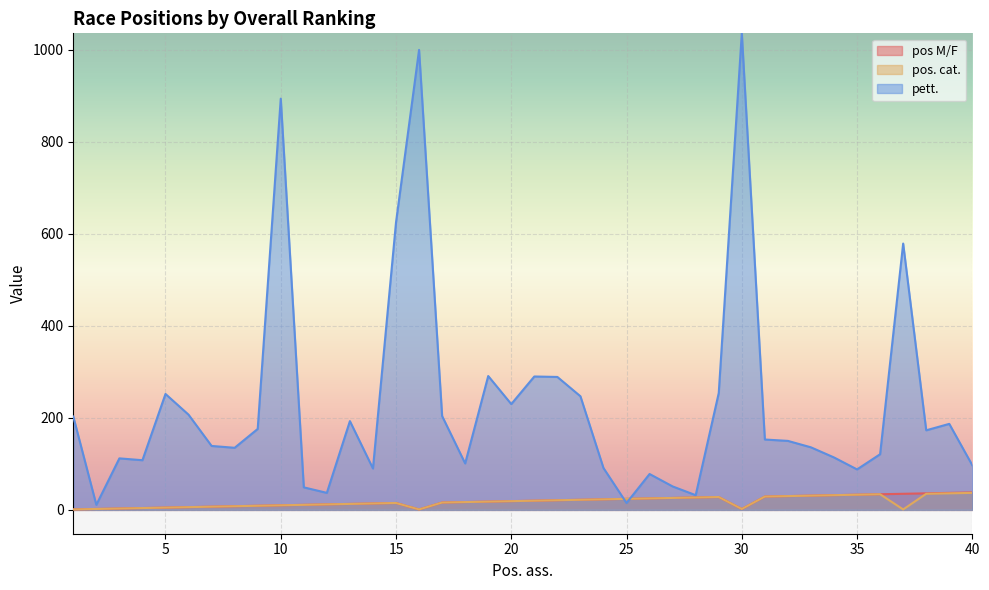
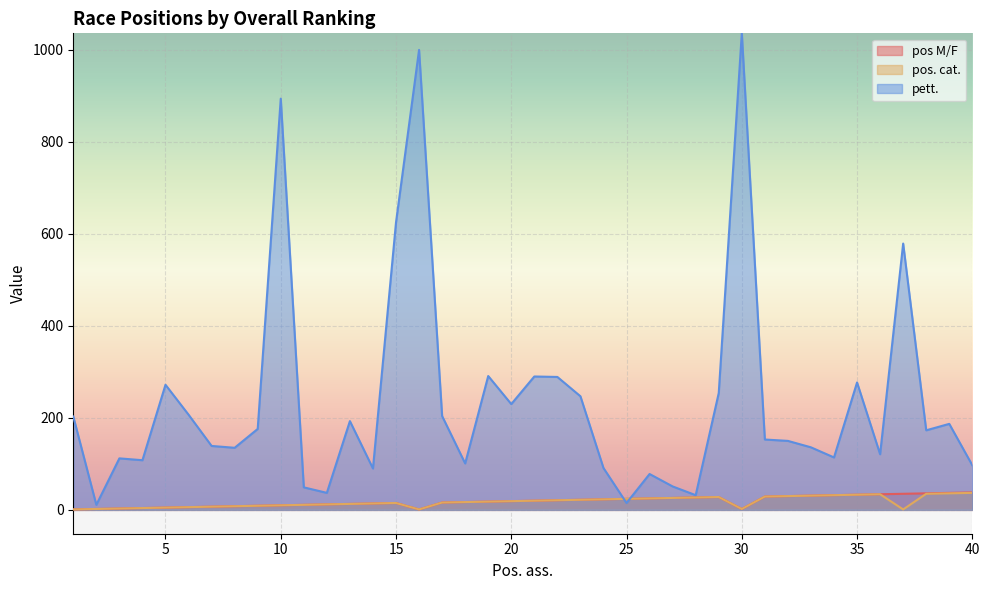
  {
    "pett.": {
-     "5": 250,
+     "5": 270,
      "10": 890,
      "15": 630,
      "20": 230,
      "25": 20,
      "30": 1040,
-     "35": 90,
+     "35": 280,
      "40": 100
    }
  }
